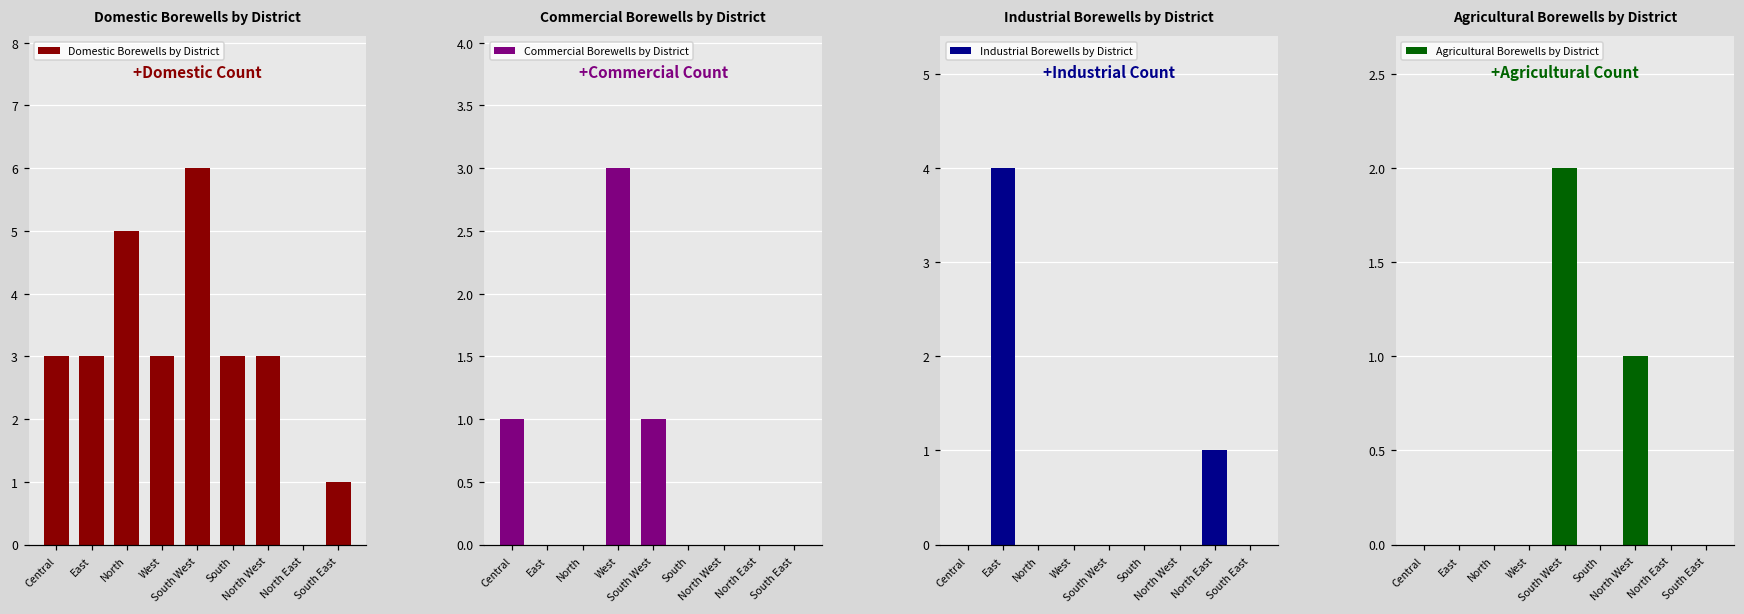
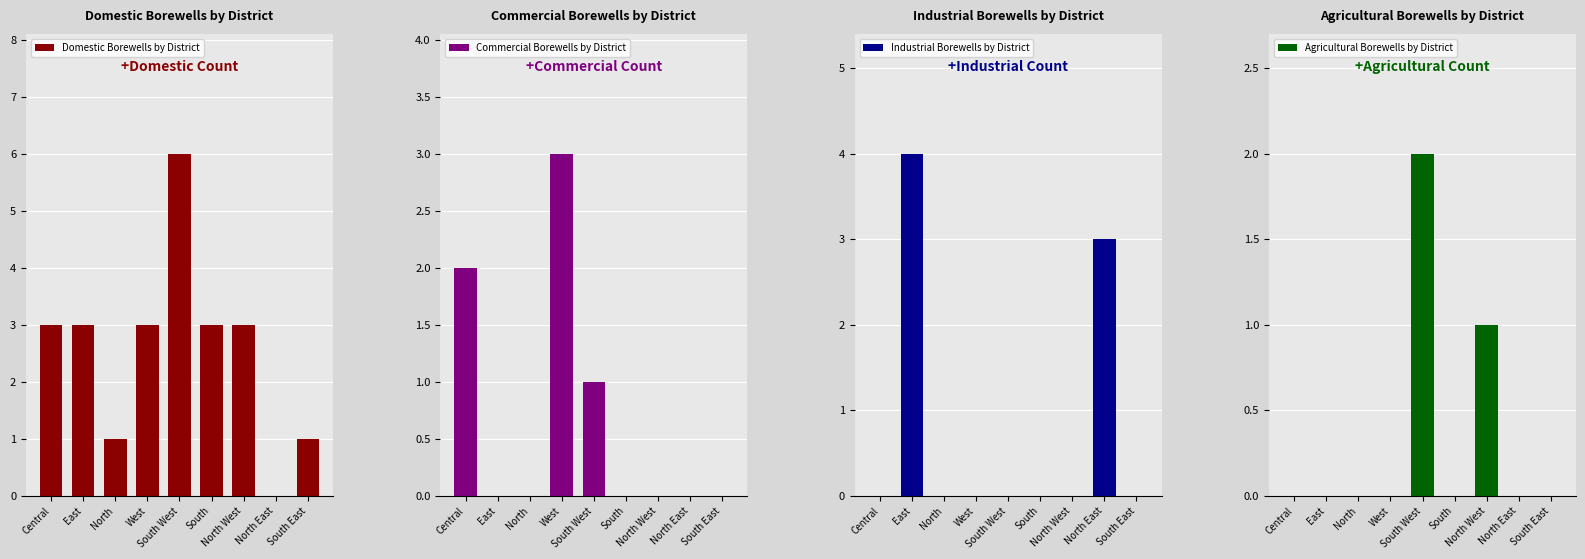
  {
    "Domestic Borewells by District": {
      "Central": 3,
      "East": 3,
-     "North": 5,
+     "North": 1,
      "West": 3,
      "South West": 6,
      "South": 3,
      "North West": 3,
      "North East": 0,
      "South East": 1
    },
    "Commercial Borewells by District": {
-     "Central": 1,
+     "Central": 2,
      "East": 0,
      "North": 0,
      "West": 3,
      "South West": 1,
      "South": 0,
      "North West": 0,
      "North East": 0,
      "South East": 0
    },
    "Industrial Borewells by District": {
      "Central": 0,
      "East": 4,
      "North": 0,
      "West": 0,
      "South West": 0,
      "South": 0,
      "North West": 0,
-     "North East": 1,
+     "North East": 3,
      "South East": 0
    },
    "Agricultural Borewells by District": {
      "Central": 0.00,
      "East": 0.00,
      "North": 0.00,
      "West": 0.00,
      "South West": 2.00,
      "South": 0.00,
      "North West": 1.00,
      "North East": 0.00,
      "South East": 0.00
    }
  }
